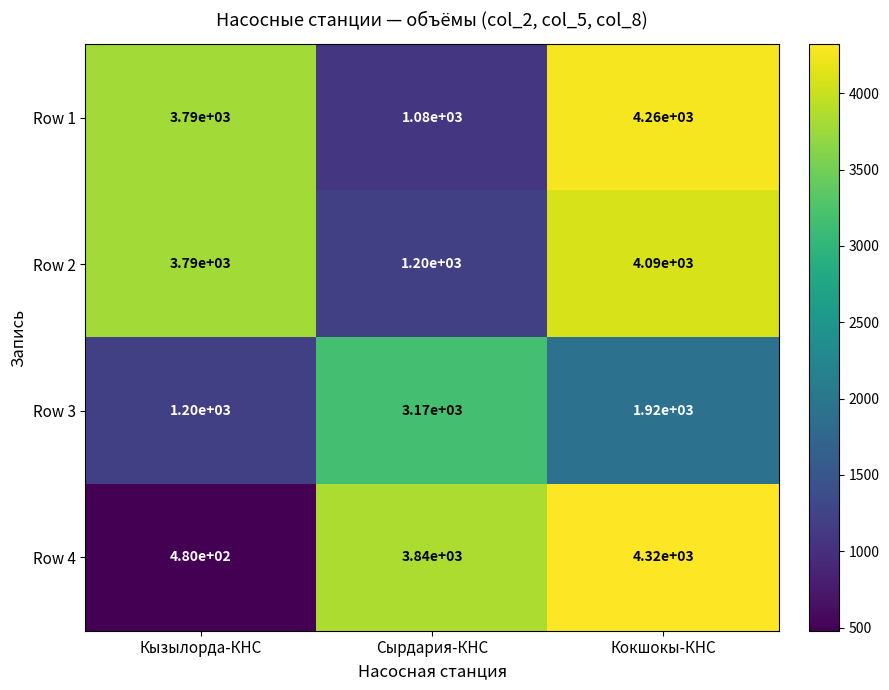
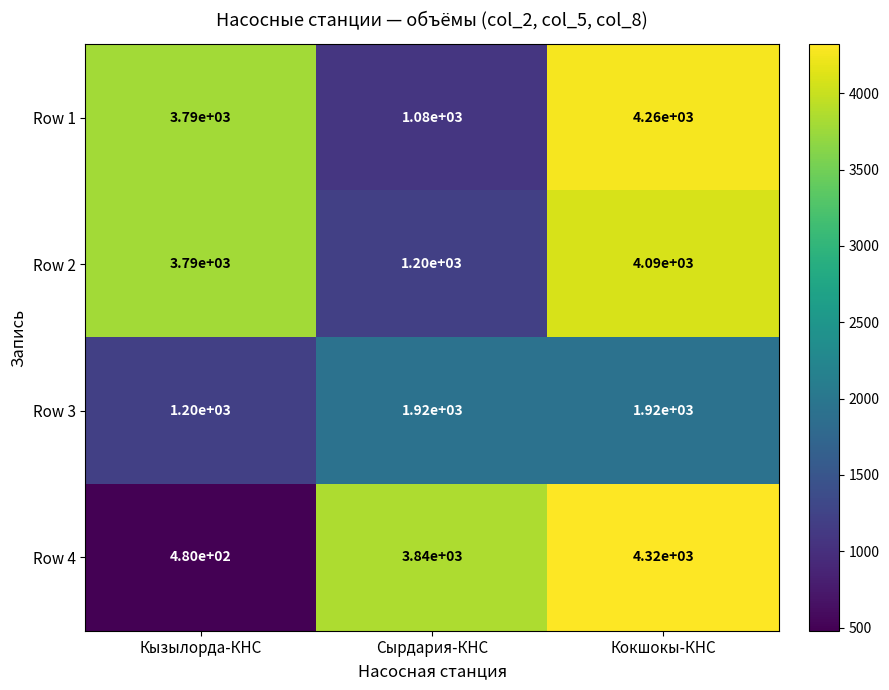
  {
    "Row 1": {
      "Кызылорда-КНС": "3.79e+03",
      "Сырдария-КНС": "1.08e+03",
      "Кокшокы-КНС": "4.26e+03"
    },
    "Row 2": {
      "Кызылорда-КНС": "3.79e+03",
      "Сырдария-КНС": "1.20e+03",
      "Кокшокы-КНС": "4.09e+03"
    },
    "Row 3": {
      "Кызылорда-КНС": "1.20e+03",
-     "Сырдария-КНС": "3.17e+03",
+     "Сырдария-КНС": "1.92e+03",
      "Кокшокы-КНС": "1.92e+03"
    },
    "Row 4": {
      "Кызылорда-КНС": "4.80e+02",
      "Сырдария-КНС": "3.84e+03",
      "Кокшокы-КНС": "4.32e+03"
    }
  }
